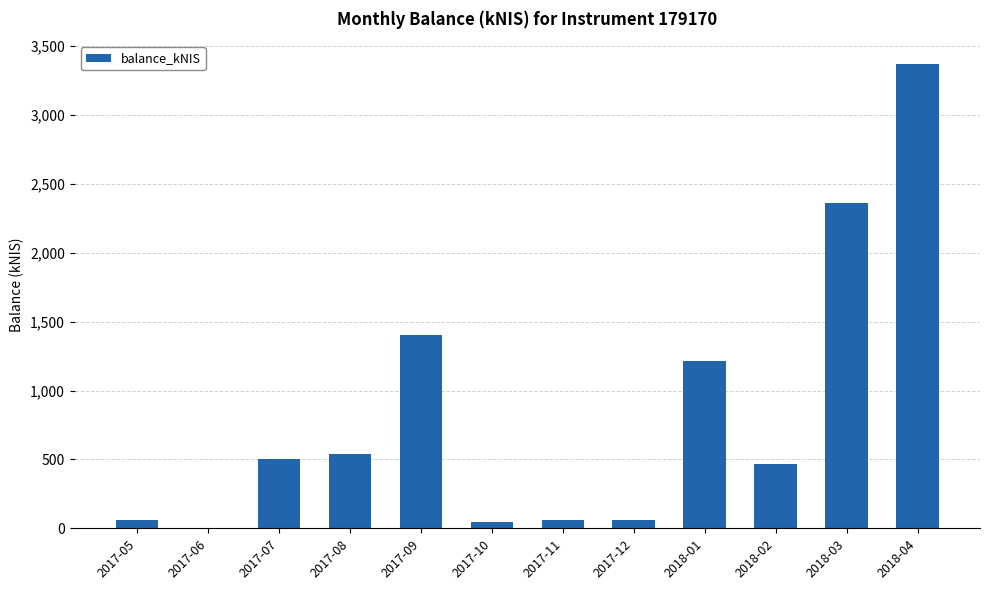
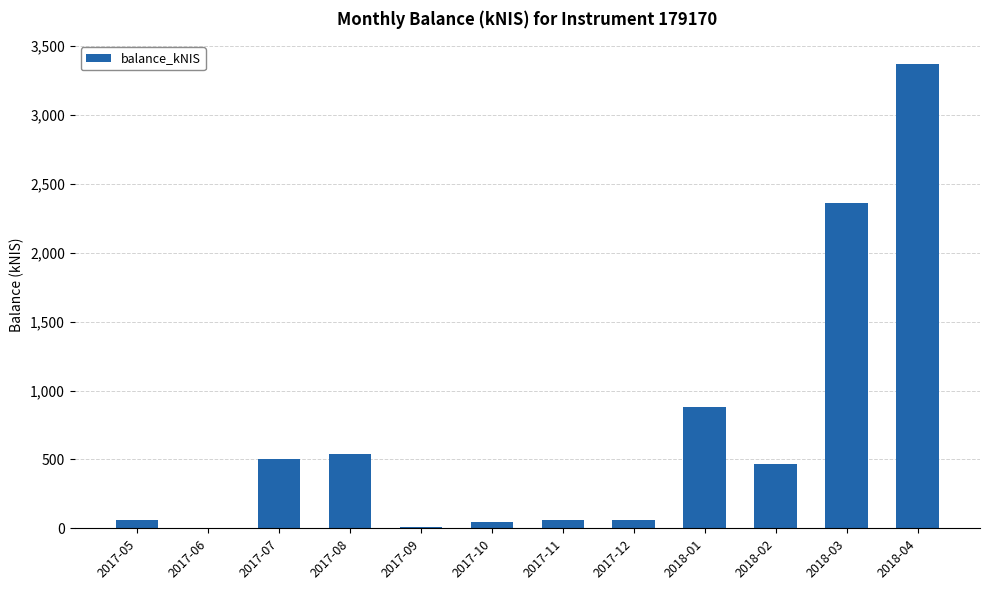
  {
    "2017-05": "60",
    "2017-07": "510",
    "2017-08": "540",
-   "2017-09": "1,400",
+   "2017-09": "10",
    "2017-10": "50",
    "2017-11": "60",
    "2017-12": "60",
-   "2018-01": "1,210",
+   "2018-01": "880",
    "2018-02": "470",
    "2018-03": "2,360",
    "2018-04": "3,370"
  }
